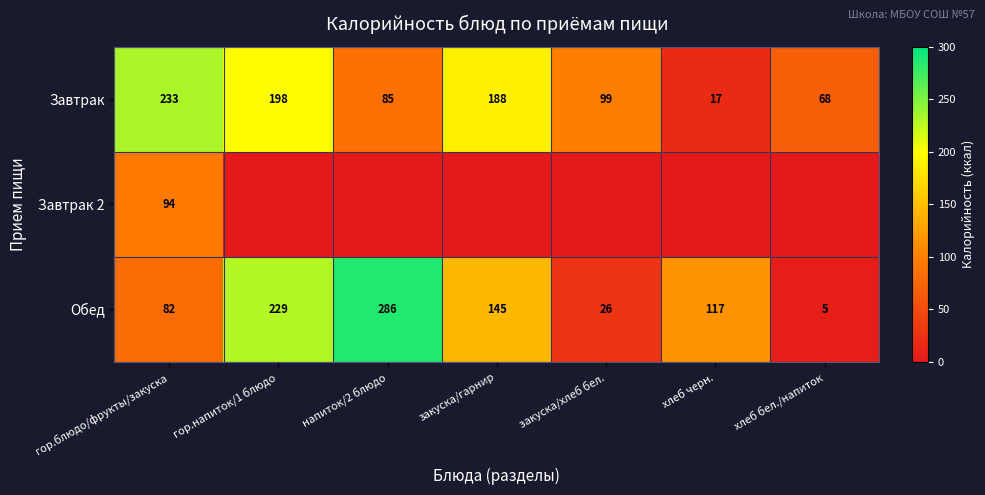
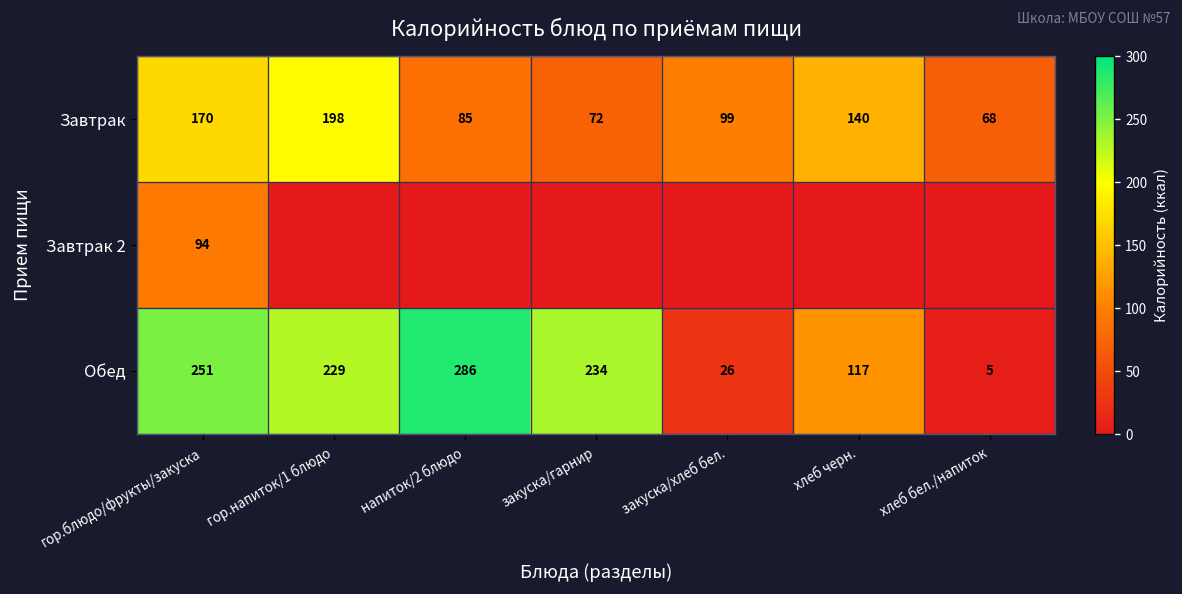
  {
    "Завтрак": {
-     "гор.блюдо/фрукты/закуска": 233,
+     "гор.блюдо/фрукты/закуска": 170,
      "гор.напиток/1 блюдо": 198,
      "напиток/2 блюдо": 85,
-     "закуска/гарнир": 188,
+     "закуска/гарнир": 72,
      "закуска/хлеб бел.": 99,
-     "хлеб черн.": 17,
+     "хлеб черн.": 140,
      "хлеб бел./напиток": 68
    },
    "Завтрак 2": {
      "гор.блюдо/фрукты/закуска": 94
    },
    "Обед": {
-     "гор.блюдо/фрукты/закуска": 82,
+     "гор.блюдо/фрукты/закуска": 251,
      "гор.напиток/1 блюдо": 229,
      "напиток/2 блюдо": 286,
-     "закуска/гарнир": 145,
+     "закуска/гарнир": 234,
      "закуска/хлеб бел.": 26,
      "хлеб черн.": 117,
      "хлеб бел./напиток": 5
    }
  }
